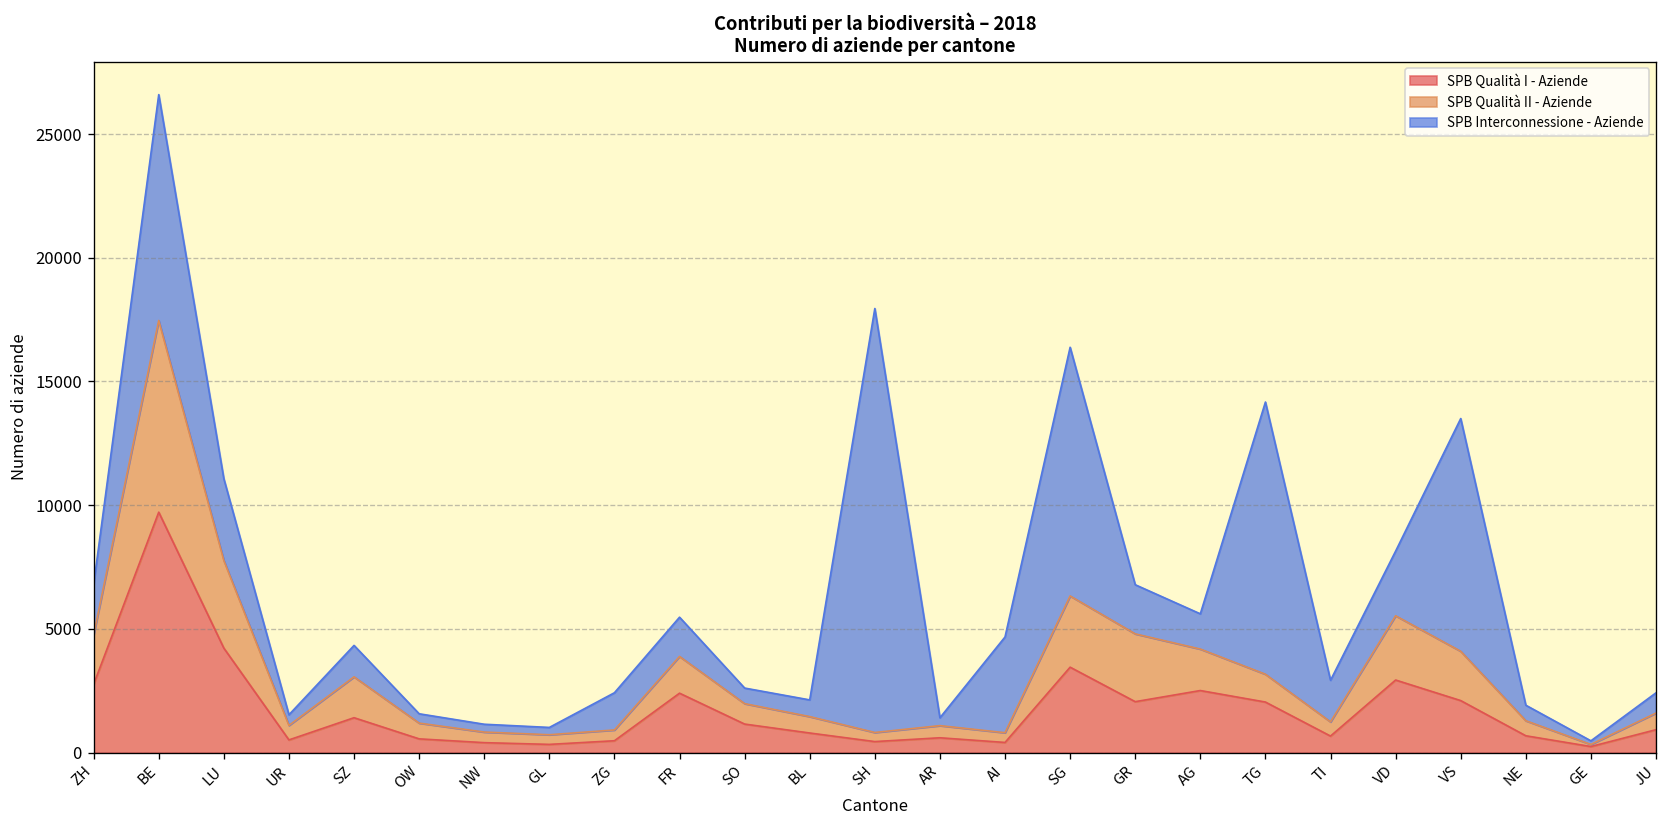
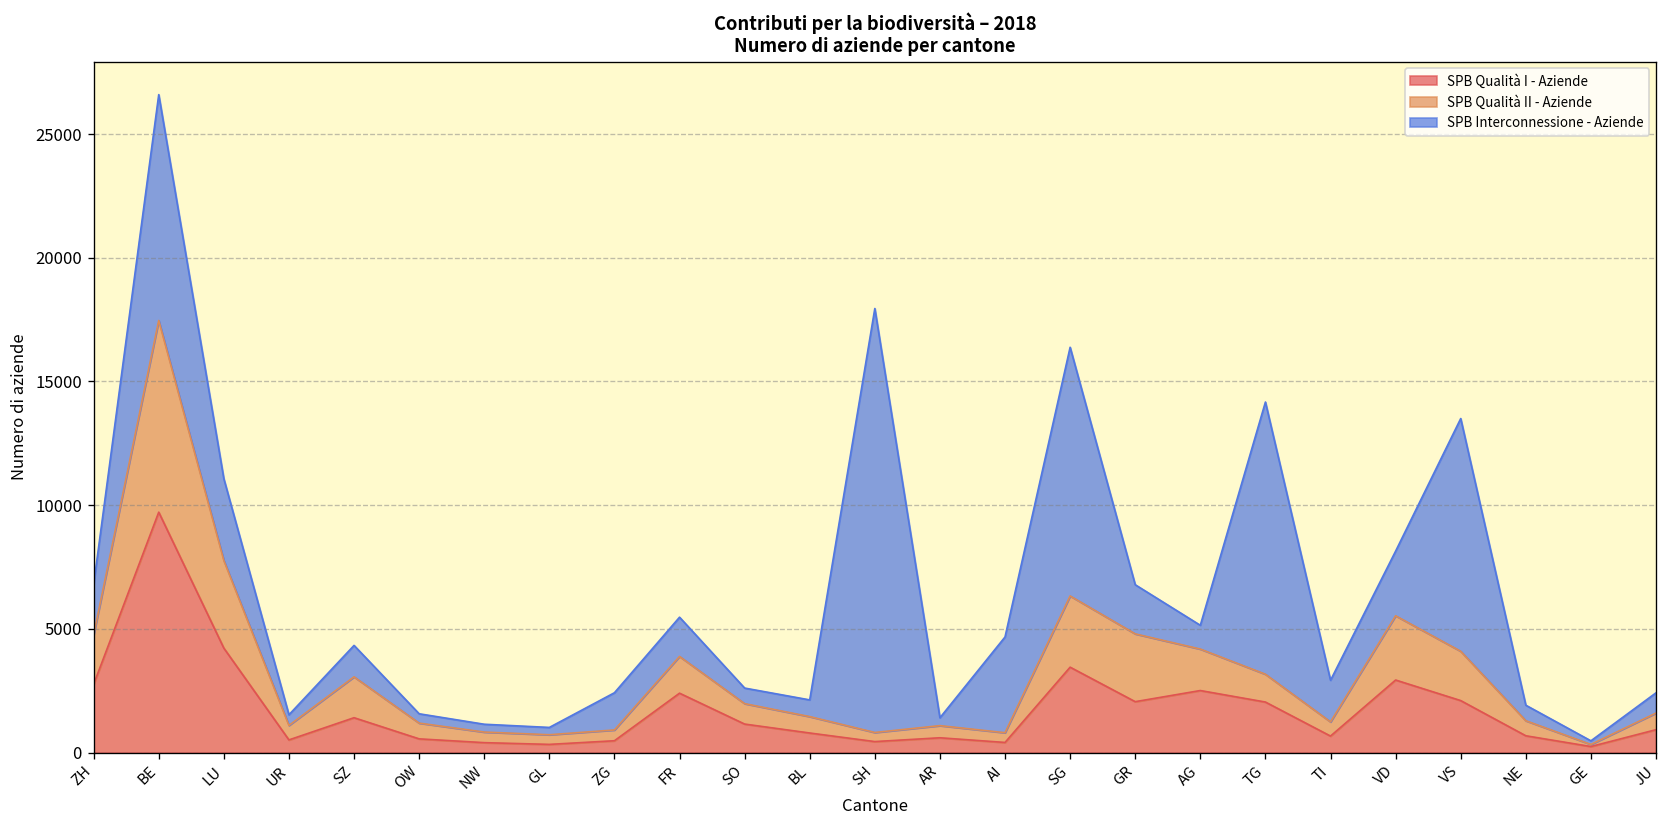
  {
    "SPB Interconnessione - Aziende": {
      "ZH": 2000,
      "BE": 9100,
      "LU": 3300,
      "UR": 400,
      "SZ": 1300,
      "OW": 400,
      "NW": 300,
      "GL": 300,
      "ZG": 1500,
      "FR": 1600,
      "SO": 600,
      "BL": 700,
      "SH": 17100,
      "AR": 300,
      "AI": 3900,
      "SG": 10100,
      "GR": 2000,
-     "AG": 1400,
+     "AG": 1000,
      "TG": 11000,
      "TI": 1700,
      "VD": 2600,
      "VS": 9400,
      "NE": 600,
      "GE": 100,
      "JU": 800
    }
  }
